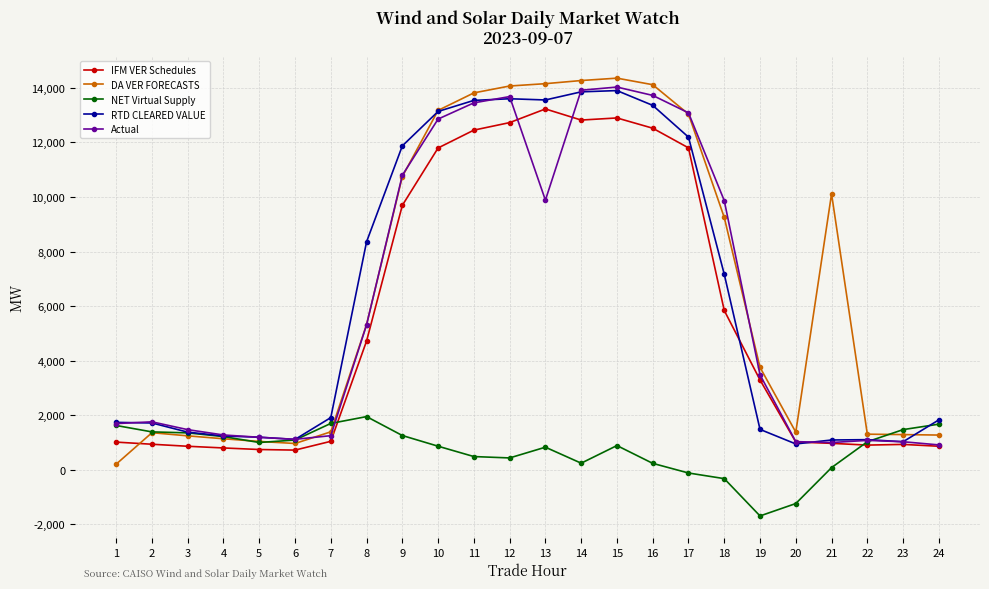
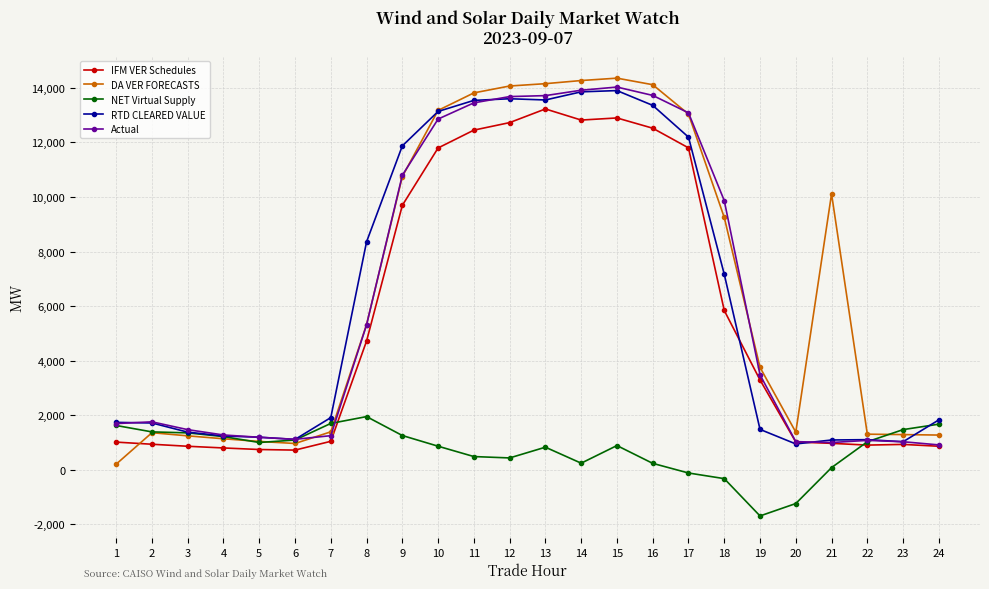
  {
    "IFM VER Schedules": {
      "1": "1,000",
      "2": "900",
      "3": "900",
      "4": "800",
      "5": "700",
      "6": "700",
      "7": "1,000",
      "8": "4,700",
      "9": "9,700",
      "10": "11,800",
      "11": "12,500",
      "12": "12,700",
      "13": "13,200",
      "14": "12,800",
      "15": "12,900",
      "16": "12,500",
      "17": "11,800",
      "18": "5,800",
      "19": "3,300",
      "22": "900",
      "23": "900"
    },
    "DA VER FORECASTS": {
      "1": "200",
      "3": "1,200",
      "6": "1,000",
      "7": "1,400",
      "11": "13,800",
      "12": "14,100",
      "13": "14,200",
      "14": "14,300",
      "15": "14,400",
      "16": "14,100",
      "18": "9,300",
      "19": "3,800",
      "20": "1,400",
      "21": "10,100",
      "22": "1,300",
      "23": "1,300",
      "24": "1,300"
    },
    "NET Virtual Supply": {
      "7": "1,700",
      "8": "2,000",
      "9": "1,300",
      "10": "900",
      "11": "500",
      "12": "400",
      "13": "800",
      "14": "200",
      "15": "900",
      "16": "200",
      "17": "-100",
      "18": "-300",
      "19": "-1,700",
      "20": "-1,200",
      "21": "100",
      "23": "1,500",
      "24": "1,700"
    },
    "RTD CLEARED VALUE": {
      "7": "1,900",
      "8": "8,400",
      "9": "11,900",
      "13": "13,600",
      "15": "13,900",
      "16": "13,400",
      "17": "12,200",
      "18": "7,200",
      "19": "1,500",
      "24": "1,800"
    },
    "Actual": {
      "7": "1,300",
      "10": "12,900",
-     "13": "9,900",
+     "13": "13,700",
      "15": "14,000",
      "16": "13,700",
      "18": "9,900",
      "19": "3,500"
    }
  }
